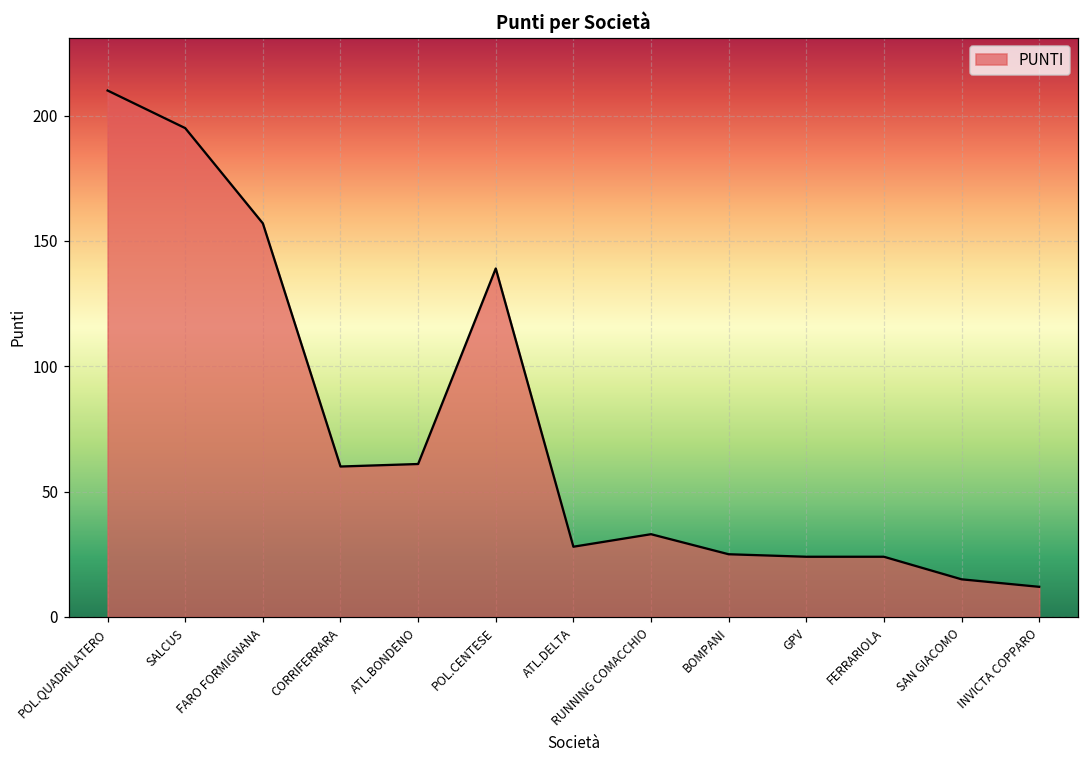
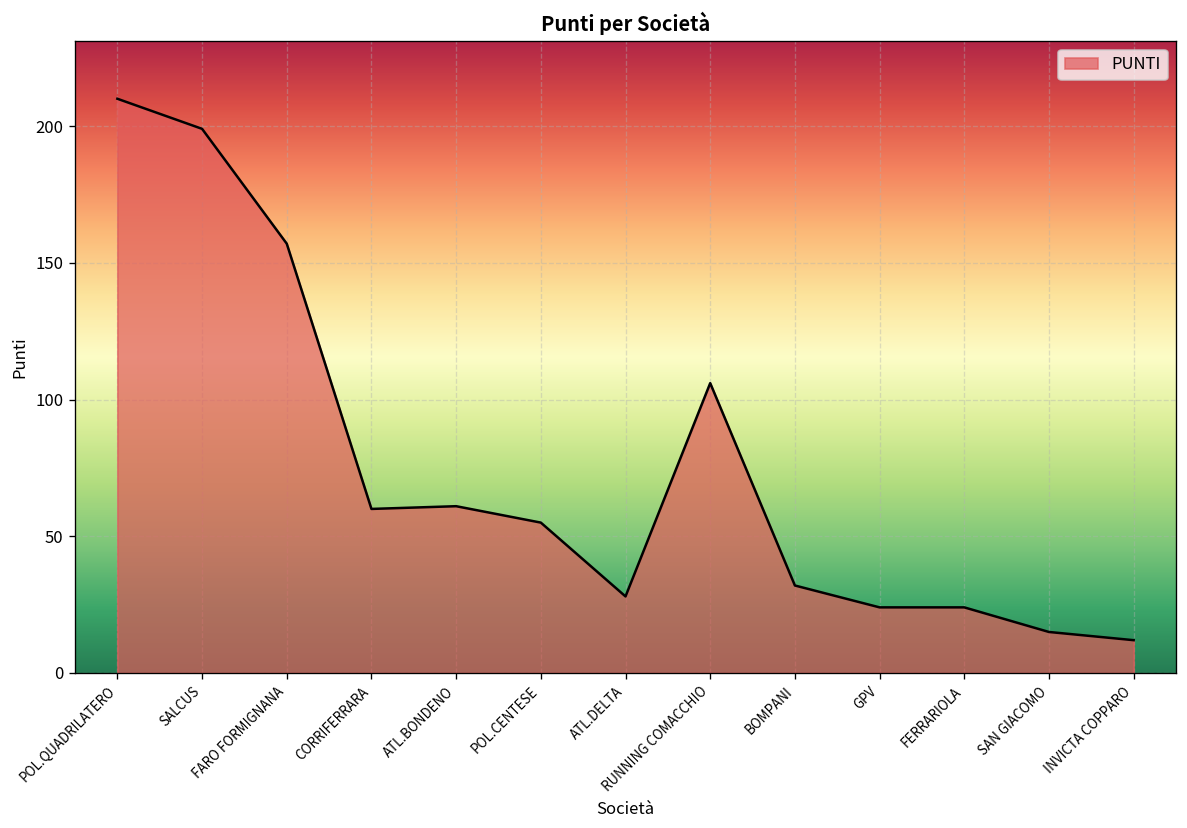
  {
    "POL.QUADRILATERO": 210,
-   "SALCUS": 195,
+   "SALCUS": 199,
    "FARO FORMIGNANA": 157,
    "CORRIFERRARA": 60,
    "ATL.BONDENO": 61,
-   "POL.CENTESE": 139,
+   "POL.CENTESE": 55,
    "ATL.DELTA": 28,
-   "RUNNING COMACCHIO": 33,
-   "BOMPANI": 25,
+   "RUNNING COMACCHIO": 106,
+   "BOMPANI": 32,
    "GPV": 24,
    "FERRARIOLA": 24,
    "SAN GIACOMO": 15,
    "INVICTA COPPARO": 12
  }
